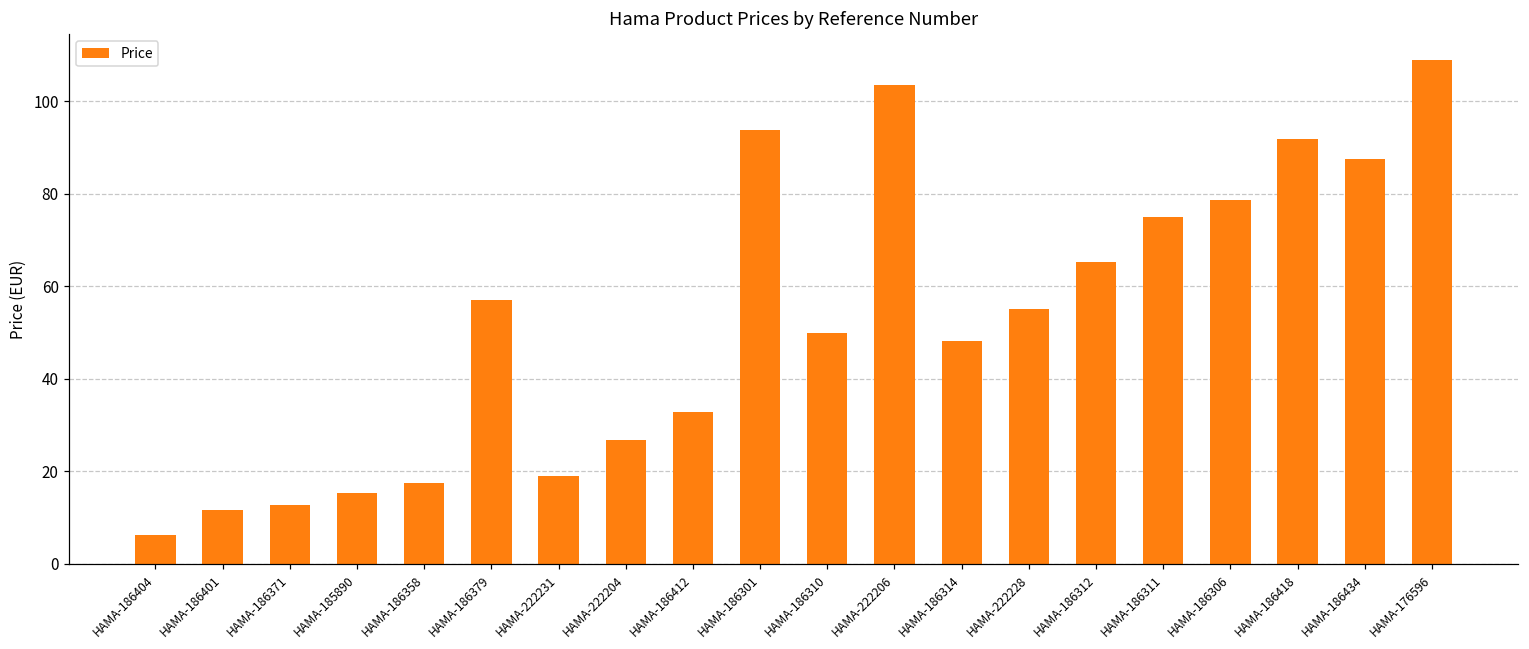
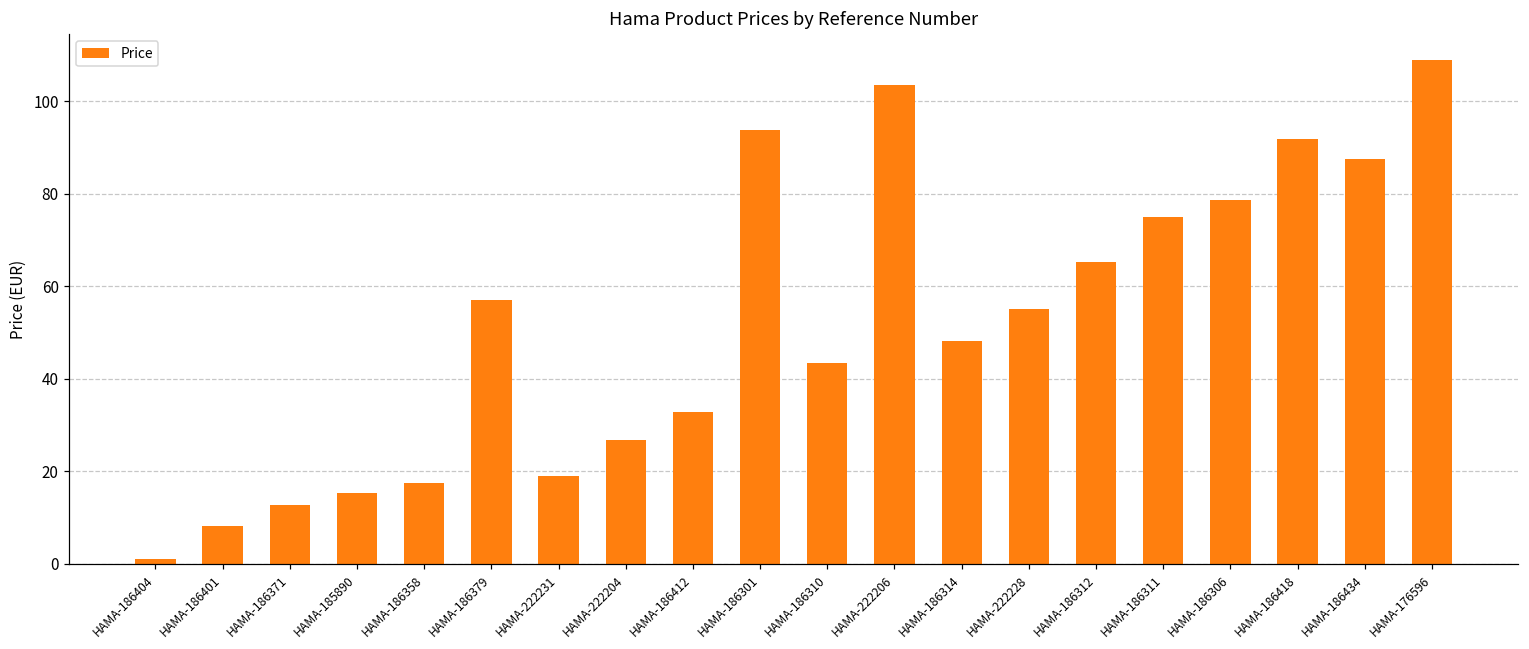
  {
-   "HAMA-186404": 6,
-   "HAMA-186401": 12,
+   "HAMA-186404": 1,
+   "HAMA-186401": 8,
    "HAMA-186371": 13,
    "HAMA-185890": 15,
    "HAMA-186358": 17,
    "HAMA-186379": 57,
    "HAMA-222231": 19,
    "HAMA-222204": 27,
    "HAMA-186412": 33,
    "HAMA-186301": 94,
-   "HAMA-186310": 50,
+   "HAMA-186310": 43,
    "HAMA-222206": 104,
    "HAMA-186314": 48,
    "HAMA-222228": 55,
    "HAMA-186312": 65,
    "HAMA-186311": 75,
    "HAMA-186306": 79,
    "HAMA-186418": 92,
    "HAMA-186434": 88,
    "HAMA-176596": 109
  }
